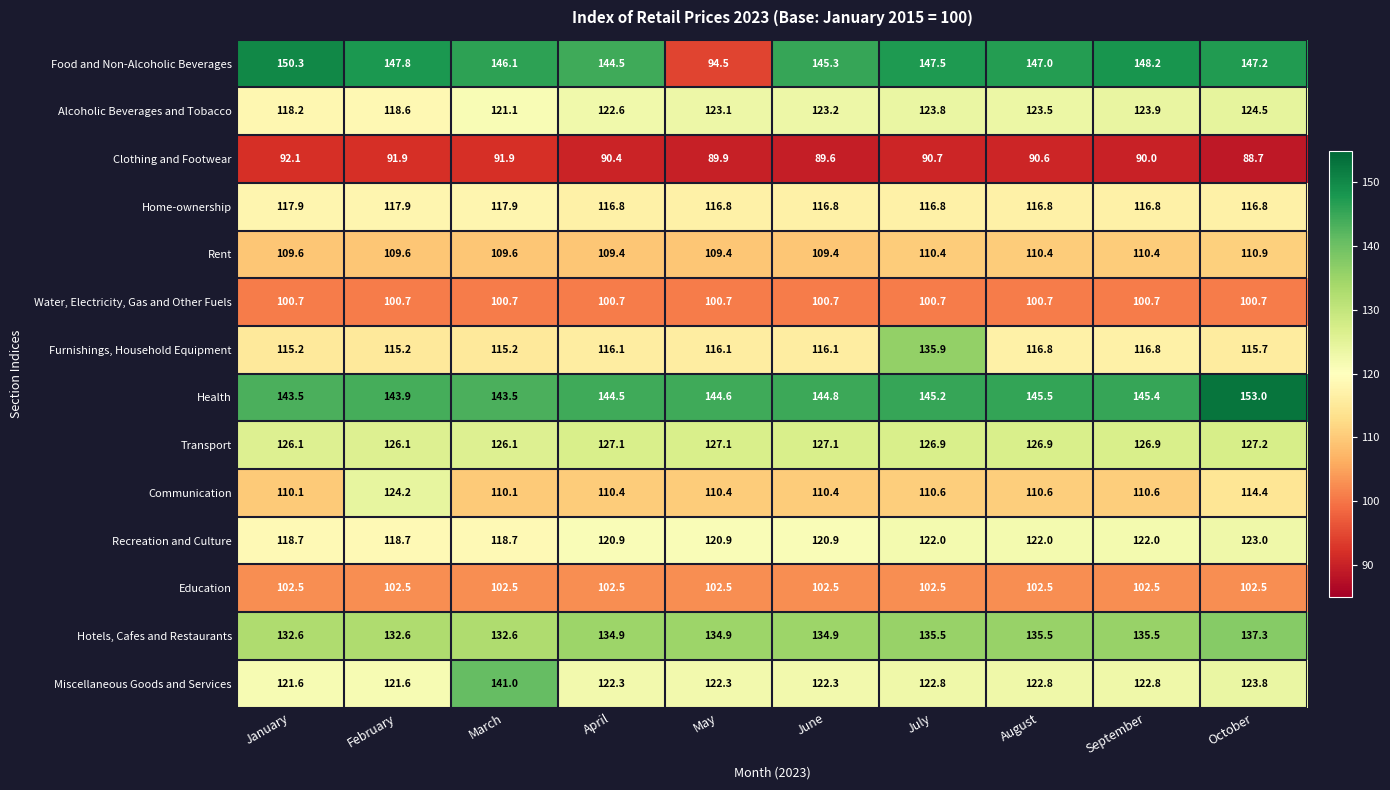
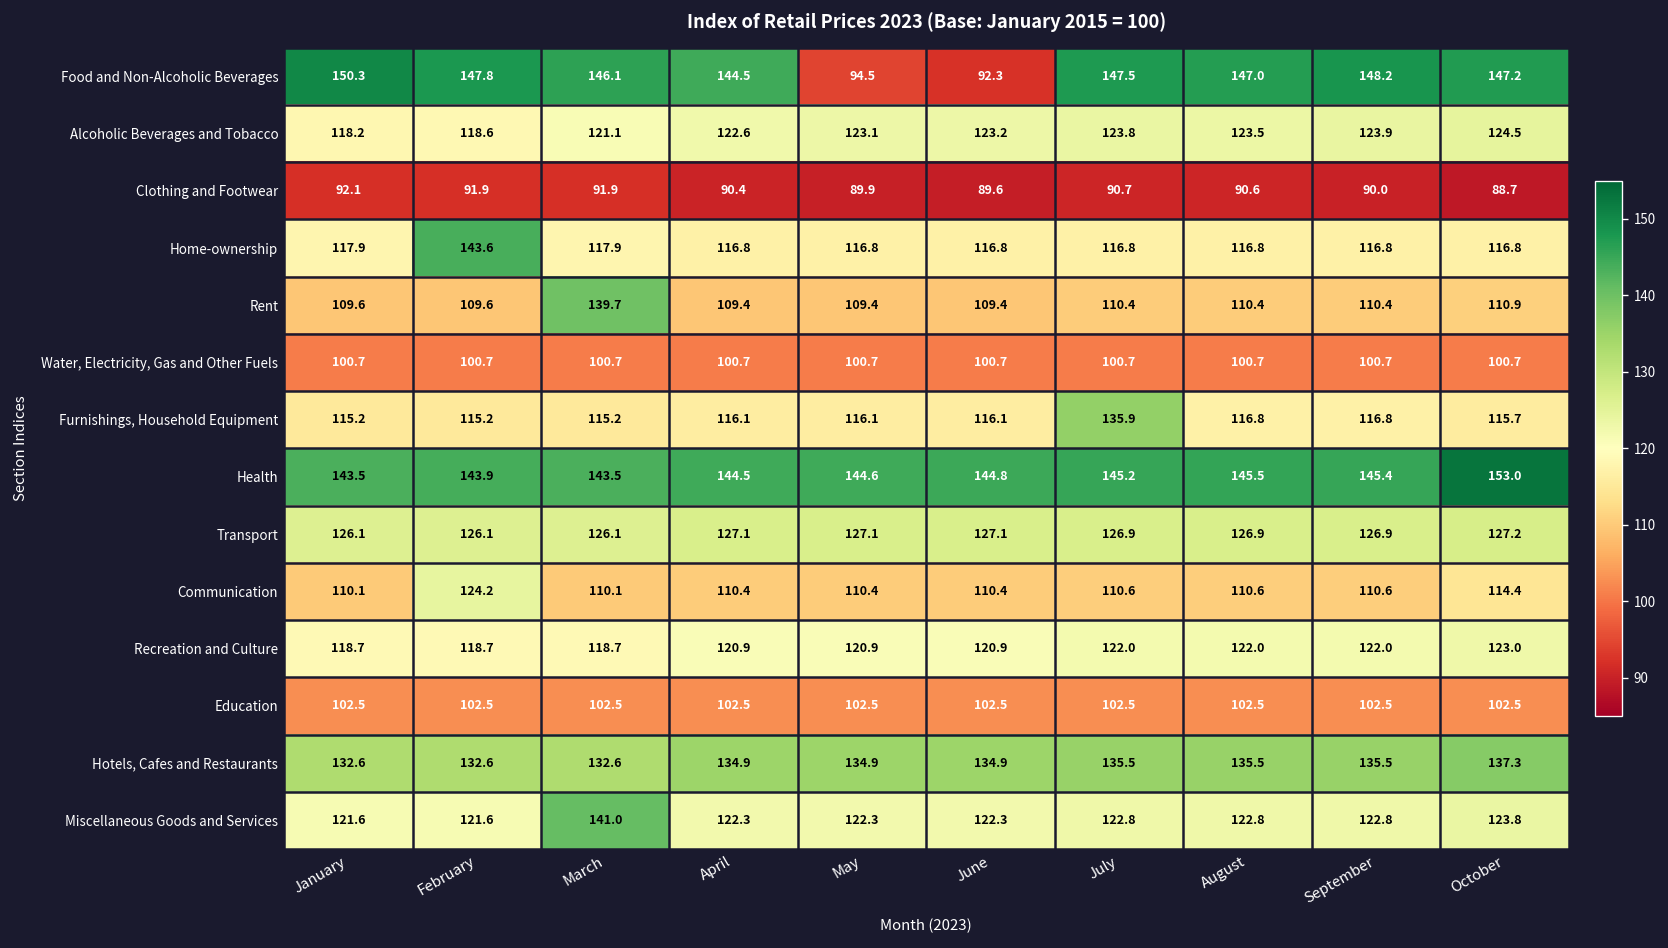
  {
    "Food and Non-Alcoholic Beverages": {
      "January": 150.3,
      "February": 147.8,
      "March": 146.1,
      "April": 144.5,
      "May": 94.5,
-     "June": 145.3,
+     "June": 92.3,
      "July": 147.5,
      "August": 147.0,
      "September": 148.2,
      "October": 147.2
    },
    "Alcoholic Beverages and Tobacco": {
      "January": 118.2,
      "February": 118.6,
      "March": 121.1,
      "April": 122.6,
      "May": 123.1,
      "June": 123.2,
      "July": 123.8,
      "August": 123.5,
      "September": 123.9,
      "October": 124.5
    },
    "Clothing and Footwear": {
      "January": 92.1,
      "February": 91.9,
      "March": 91.9,
      "April": 90.4,
      "May": 89.9,
      "June": 89.6,
      "July": 90.7,
      "August": 90.6,
      "September": 90.0,
      "October": 88.7
    },
    "Home-ownership": {
      "January": 117.9,
-     "February": 117.9,
+     "February": 143.6,
      "March": 117.9,
      "April": 116.8,
      "May": 116.8,
      "June": 116.8,
      "July": 116.8,
      "August": 116.8,
      "September": 116.8,
      "October": 116.8
    },
    "Rent": {
      "January": 109.6,
      "February": 109.6,
-     "March": 109.6,
+     "March": 139.7,
      "April": 109.4,
      "May": 109.4,
      "June": 109.4,
      "July": 110.4,
      "August": 110.4,
      "September": 110.4,
      "October": 110.9
    },
    "Water, Electricity, Gas and Other Fuels": {
      "January": 100.7,
      "February": 100.7,
      "March": 100.7,
      "April": 100.7,
      "May": 100.7,
      "June": 100.7,
      "July": 100.7,
      "August": 100.7,
      "September": 100.7,
      "October": 100.7
    },
    "Furnishings, Household Equipment": {
      "January": 115.2,
      "February": 115.2,
      "March": 115.2,
      "April": 116.1,
      "May": 116.1,
      "June": 116.1,
      "July": 135.9,
      "August": 116.8,
      "September": 116.8,
      "October": 115.7
    },
    "Health": {
      "January": 143.5,
      "February": 143.9,
      "March": 143.5,
      "April": 144.5,
      "May": 144.6,
      "June": 144.8,
      "July": 145.2,
      "August": 145.5,
      "September": 145.4,
      "October": 153.0
    },
    "Transport": {
      "January": 126.1,
      "February": 126.1,
      "March": 126.1,
      "April": 127.1,
      "May": 127.1,
      "June": 127.1,
      "July": 126.9,
      "August": 126.9,
      "September": 126.9,
      "October": 127.2
    },
    "Communication": {
      "January": 110.1,
      "February": 124.2,
      "March": 110.1,
      "April": 110.4,
      "May": 110.4,
      "June": 110.4,
      "July": 110.6,
      "August": 110.6,
      "September": 110.6,
      "October": 114.4
    },
    "Recreation and Culture": {
      "January": 118.7,
      "February": 118.7,
      "March": 118.7,
      "April": 120.9,
      "May": 120.9,
      "June": 120.9,
      "July": 122.0,
      "August": 122.0,
      "September": 122.0,
      "October": 123.0
    },
    "Education": {
      "January": 102.5,
      "February": 102.5,
      "March": 102.5,
      "April": 102.5,
      "May": 102.5,
      "June": 102.5,
      "July": 102.5,
      "August": 102.5,
      "September": 102.5,
      "October": 102.5
    },
    "Hotels, Cafes and Restaurants": {
      "January": 132.6,
      "February": 132.6,
      "March": 132.6,
      "April": 134.9,
      "May": 134.9,
      "June": 134.9,
      "July": 135.5,
      "August": 135.5,
      "September": 135.5,
      "October": 137.3
    },
    "Miscellaneous Goods and Services": {
      "January": 121.6,
      "February": 121.6,
      "March": 141.0,
      "April": 122.3,
      "May": 122.3,
      "June": 122.3,
      "July": 122.8,
      "August": 122.8,
      "September": 122.8,
      "October": 123.8
    }
  }
